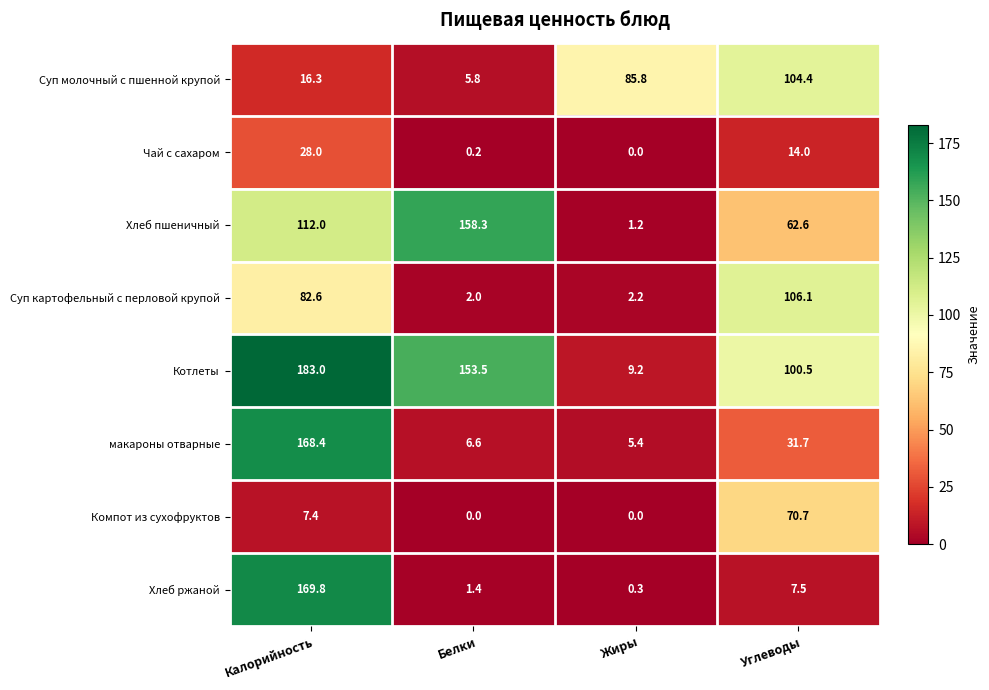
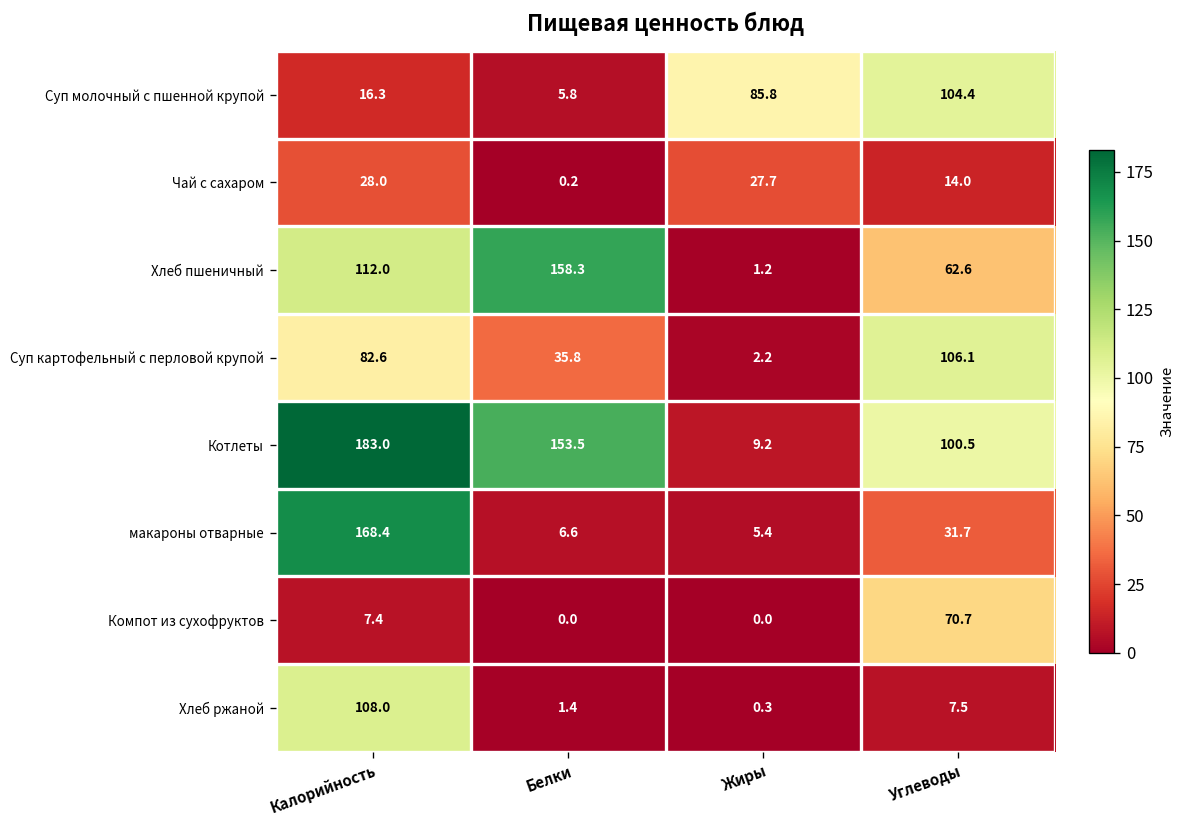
  {
    "Суп молочный с пшенной крупой": {
      "Калорийность": 16.3,
      "Белки": 5.8,
      "Жиры": 85.8,
      "Углеводы": 104.4
    },
    "Чай с сахаром": {
      "Калорийность": 28.0,
      "Белки": 0.2,
-     "Жиры": 0.0,
+     "Жиры": 27.7,
      "Углеводы": 14.0
    },
    "Хлеб пшеничный": {
      "Калорийность": 112.0,
      "Белки": 158.3,
      "Жиры": 1.2,
      "Углеводы": 62.6
    },
    "Суп картофельный с перловой крупой": {
      "Калорийность": 82.6,
-     "Белки": 2.0,
+     "Белки": 35.8,
      "Жиры": 2.2,
      "Углеводы": 106.1
    },
    "Котлеты": {
      "Калорийность": 183.0,
      "Белки": 153.5,
      "Жиры": 9.2,
      "Углеводы": 100.5
    },
    "макароны отварные": {
      "Калорийность": 168.4,
      "Белки": 6.6,
      "Жиры": 5.4,
      "Углеводы": 31.7
    },
    "Компот из сухофруктов": {
      "Калорийность": 7.4,
      "Белки": 0.0,
      "Жиры": 0.0,
      "Углеводы": 70.7
    },
    "Хлеб ржаной": {
-     "Калорийность": 169.8,
+     "Калорийность": 108.0,
      "Белки": 1.4,
      "Жиры": 0.3,
      "Углеводы": 7.5
    }
  }
